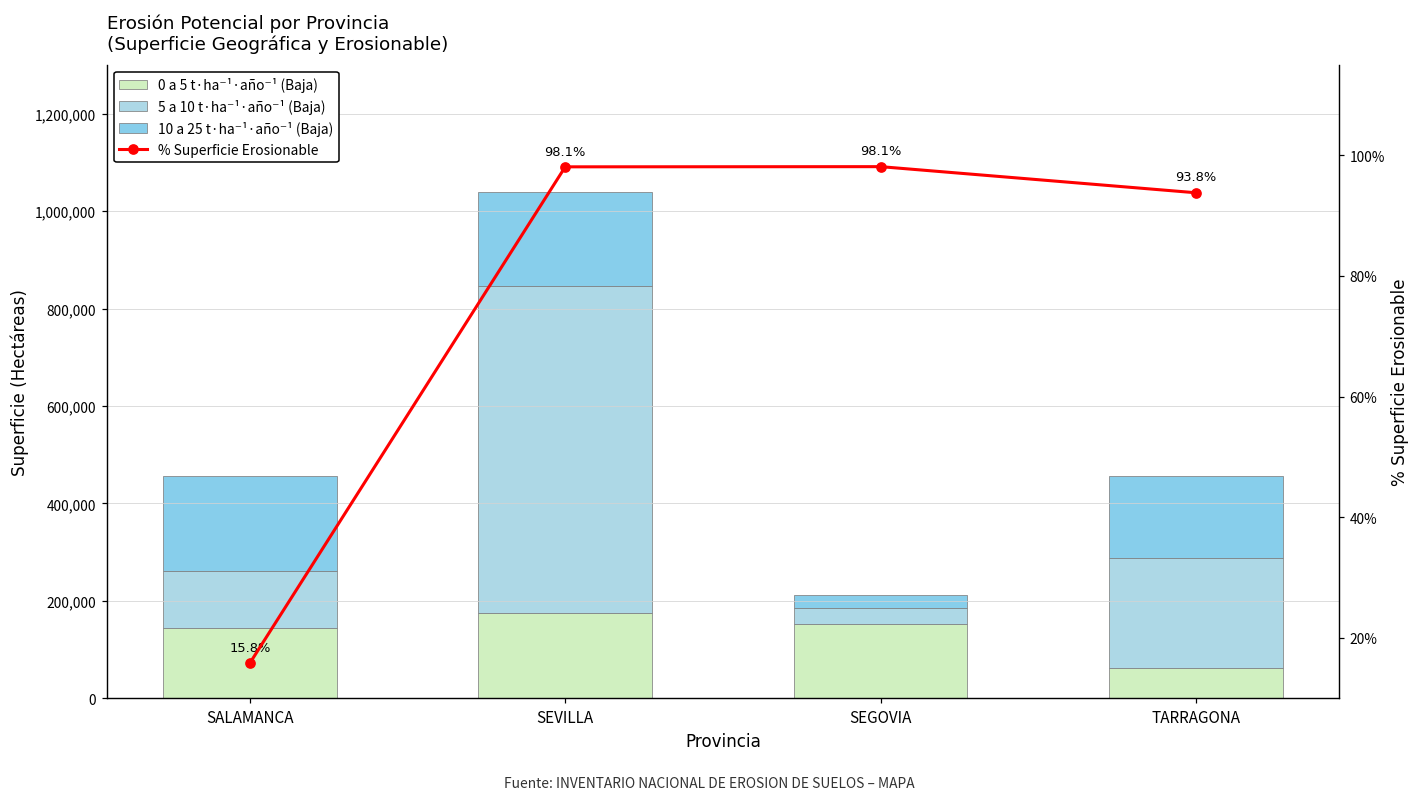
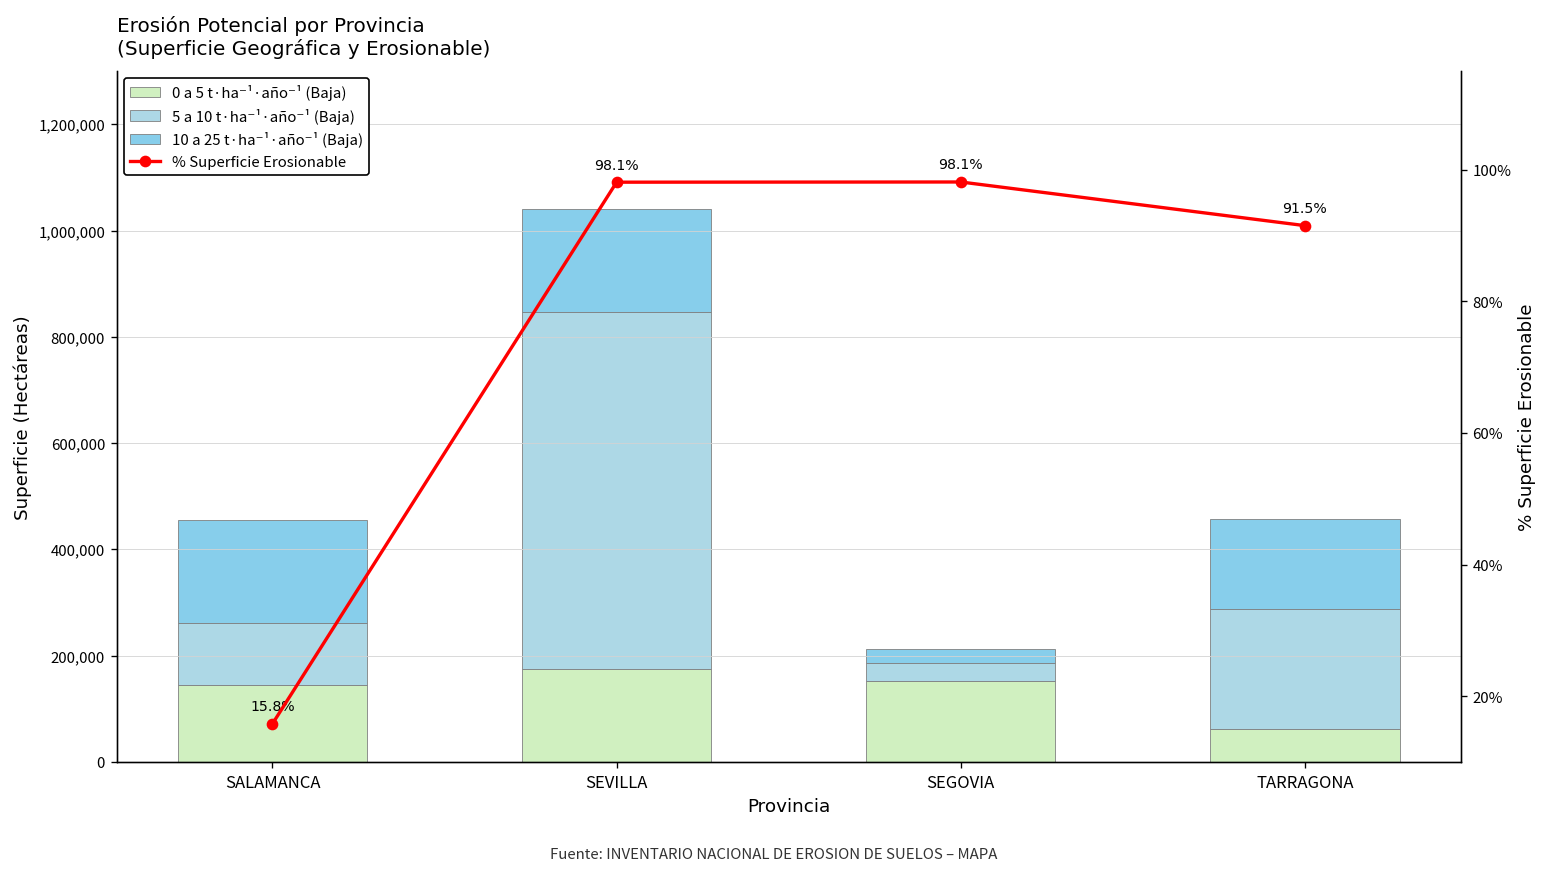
  {
    "% Superficie Erosionable": {
      "SALAMANCA": "15.8%",
      "SEVILLA": "98.1%",
      "SEGOVIA": "98.1%",
-     "TARRAGONA": "93.8%"
+     "TARRAGONA": "91.5%"
    }
  }
